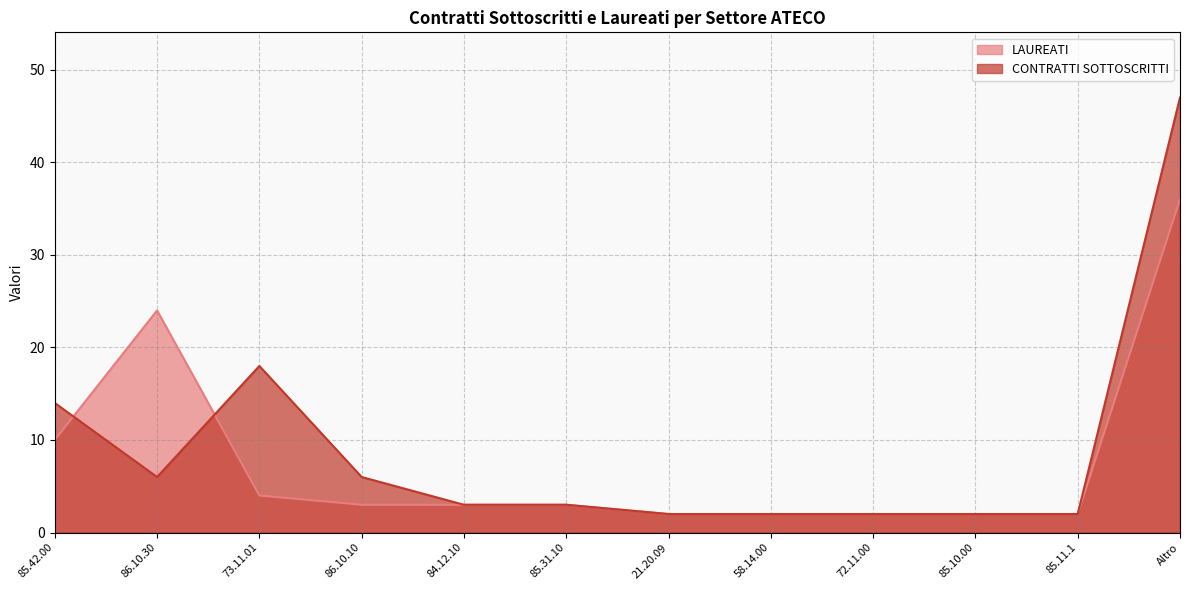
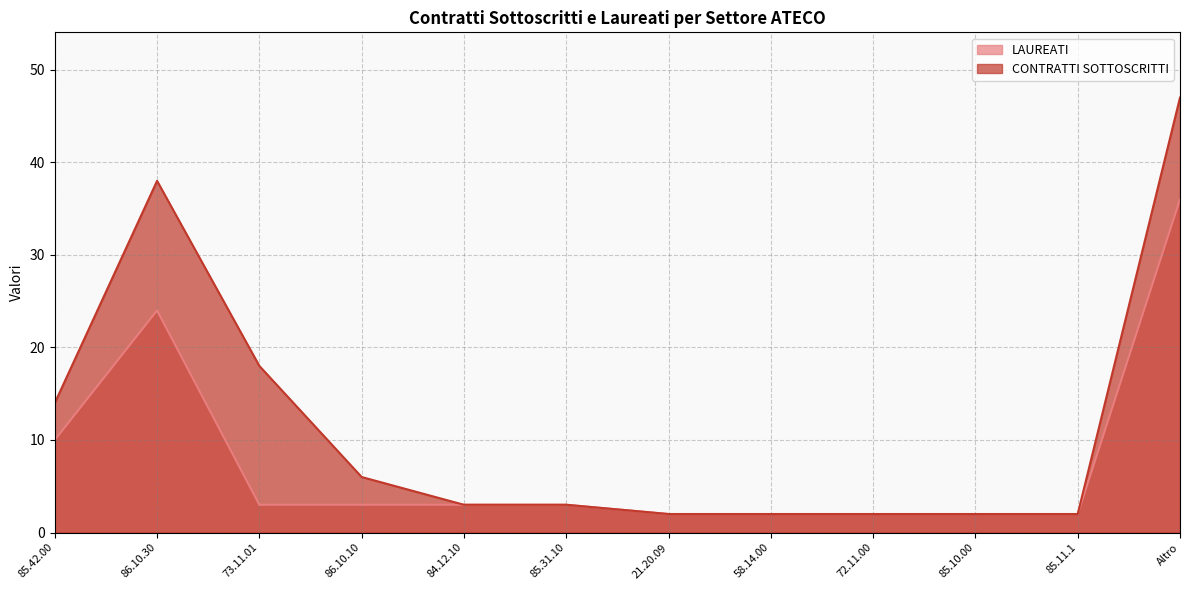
  {
    "LAUREATI": {
      "85.42.00": 10,
      "86.10.30": 24,
-     "73.11.01": 4,
+     "73.11.01": 3,
      "86.10.10": 3,
      "Altro": 36
    },
    "CONTRATTI SOTTOSCRITTI": {
      "85.42.00": 14,
-     "86.10.30": 6,
+     "86.10.30": 38,
      "73.11.01": 18,
      "86.10.10": 6,
      "Altro": 47
    }
  }
